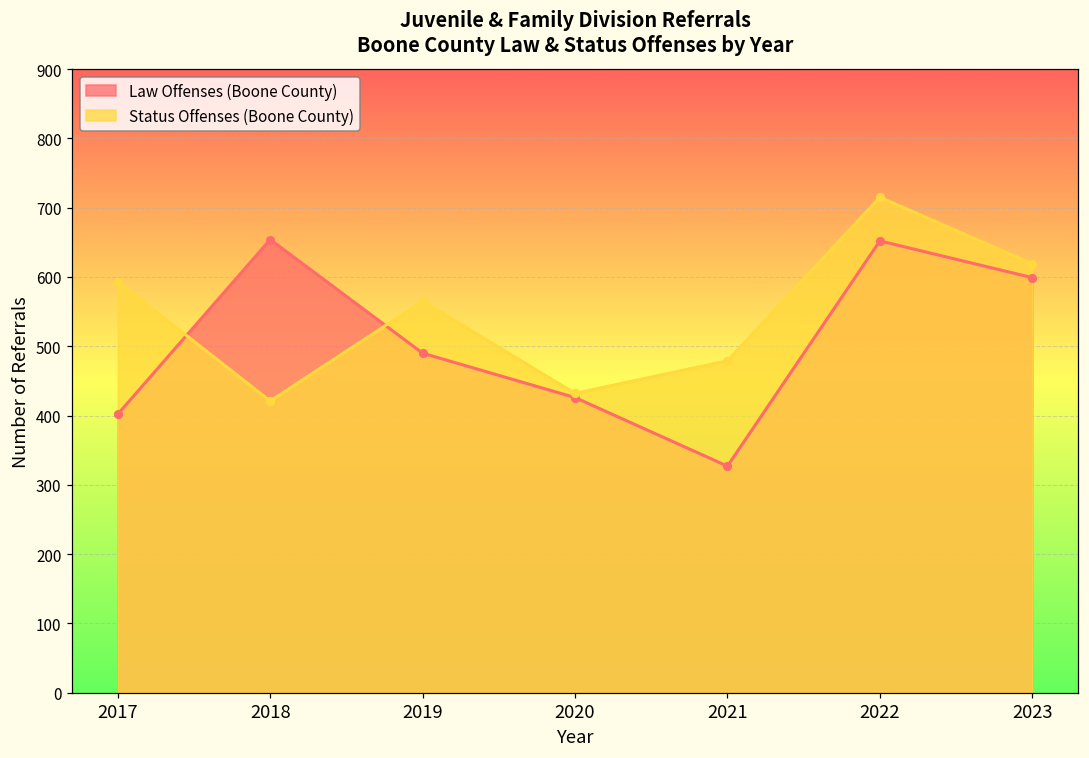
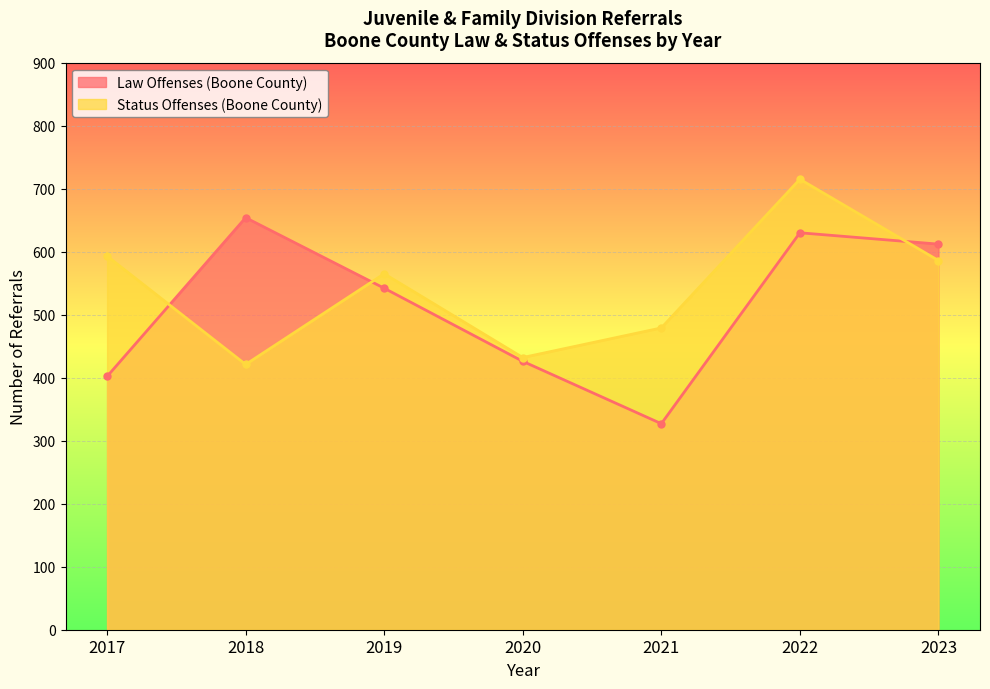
  {
    "Law Offenses (Boone County)": {
      "2017": 400,
      "2018": 650,
-     "2019": 490,
+     "2019": 540,
      "2020": 430,
      "2021": 330,
-     "2022": 650,
-     "2023": 600
+     "2022": 630,
+     "2023": 610
    },
    "Status Offenses (Boone County)": {
      "2017": 590,
      "2018": 420,
      "2019": 570,
      "2020": 430,
      "2021": 480,
      "2022": 720,
-     "2023": 620
+     "2023": 590
    }
  }
